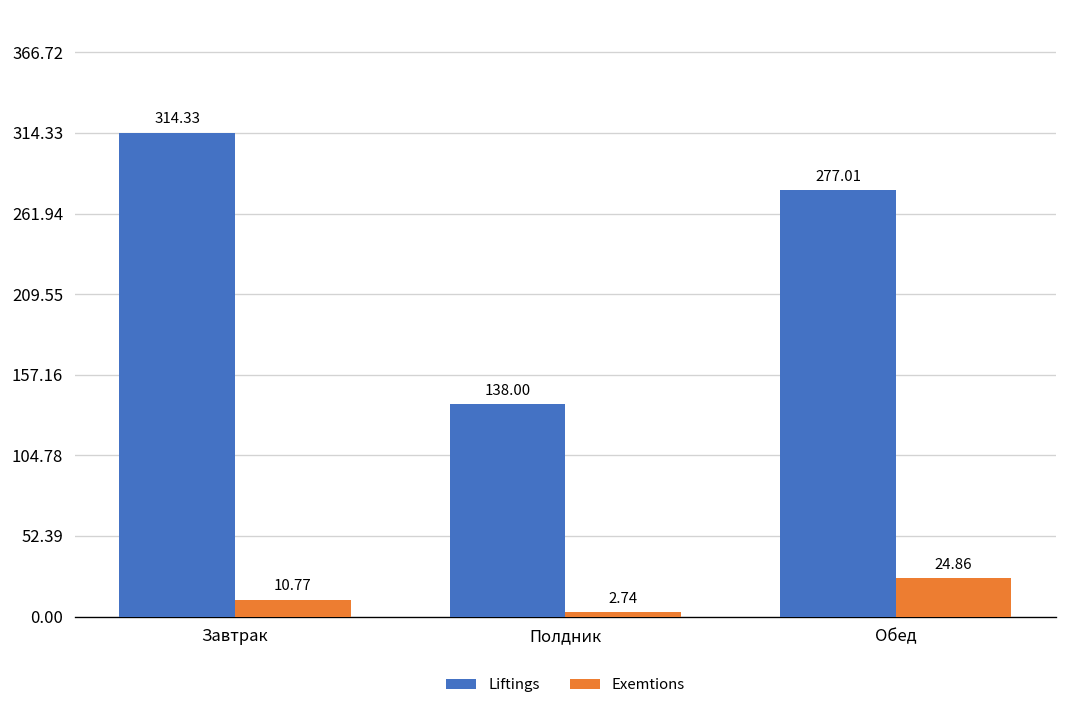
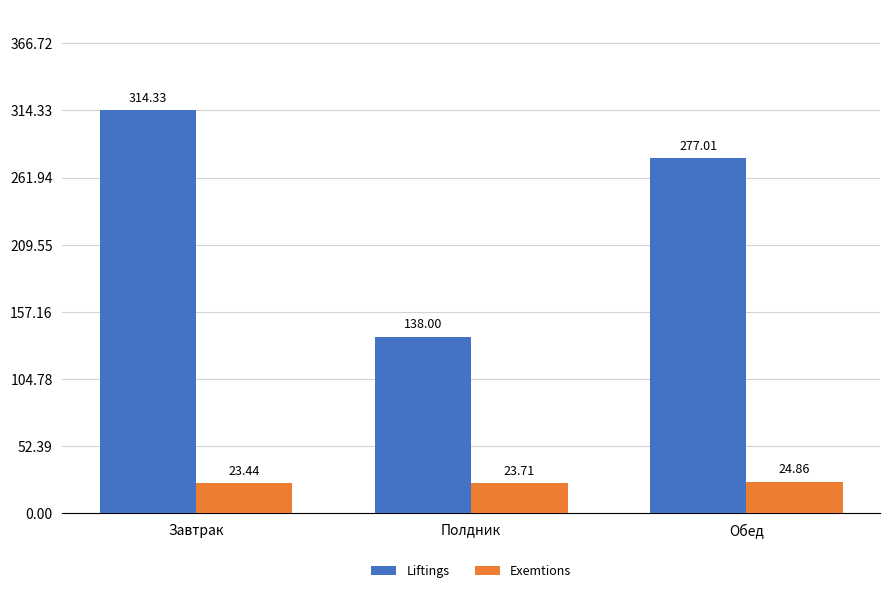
  {
    "Liftings": {
      "Завтрак": 314.33,
      "Полдник": 138.00,
      "Обед": 277.01
    },
    "Exemtions": {
-     "Завтрак": 10.77,
-     "Полдник": 2.74,
+     "Завтрак": 23.44,
+     "Полдник": 23.71,
      "Обед": 24.86
    }
  }
